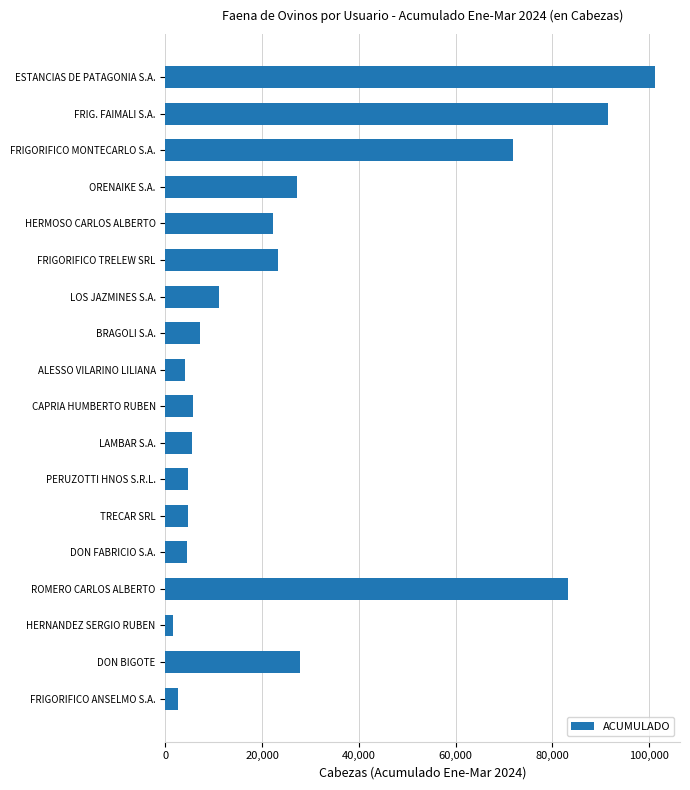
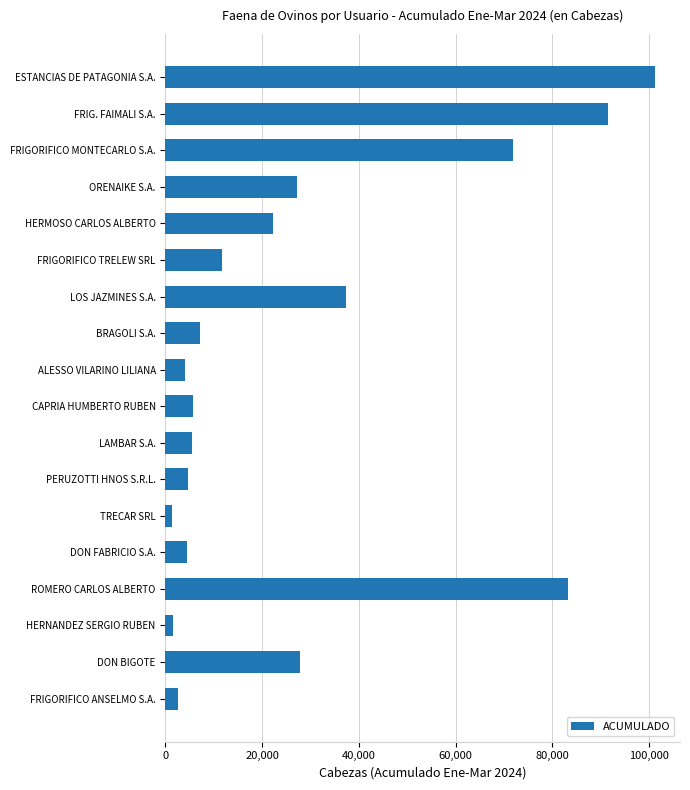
  {
    "ESTANCIAS DE PATAGONIA S.A.": "101,000",
    "FRIG. FAIMALI S.A.": "91,000",
    "FRIGORIFICO MONTECARLO S.A.": "72,000",
    "ORENAIKE S.A.": "27,000",
    "HERMOSO CARLOS ALBERTO": "22,000",
-   "FRIGORIFICO TRELEW SRL": "23,000",
-   "LOS JAZMINES S.A.": "11,000",
+   "FRIGORIFICO TRELEW SRL": "12,000",
+   "LOS JAZMINES S.A.": "37,000",
    "BRAGOLI S.A.": "7,000",
    "ALESSO VILARINO LILIANA": "4,000",
    "CAPRIA HUMBERTO RUBEN": "6,000",
    "LAMBAR S.A.": "5,000",
    "PERUZOTTI HNOS S.R.L.": "5,000",
-   "TRECAR SRL": "5,000",
+   "TRECAR SRL": "1,000",
    "DON FABRICIO S.A.": "4,000",
    "ROMERO CARLOS ALBERTO": "83,000",
    "HERNANDEZ SERGIO RUBEN": "2,000",
    "DON BIGOTE": "28,000",
    "FRIGORIFICO ANSELMO S.A.": "3,000"
  }
